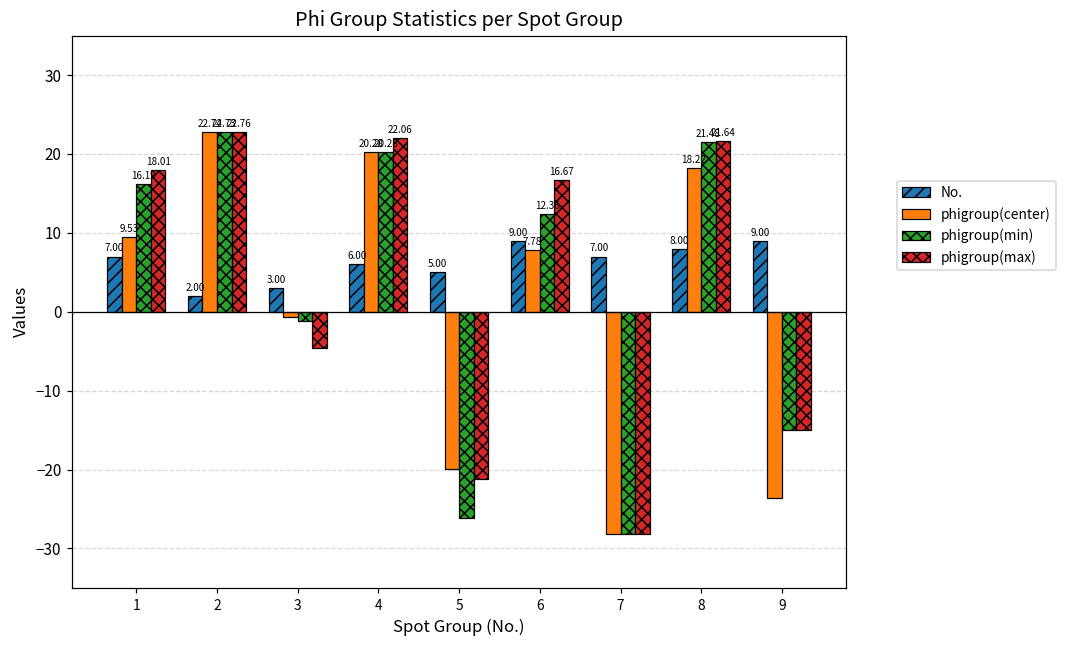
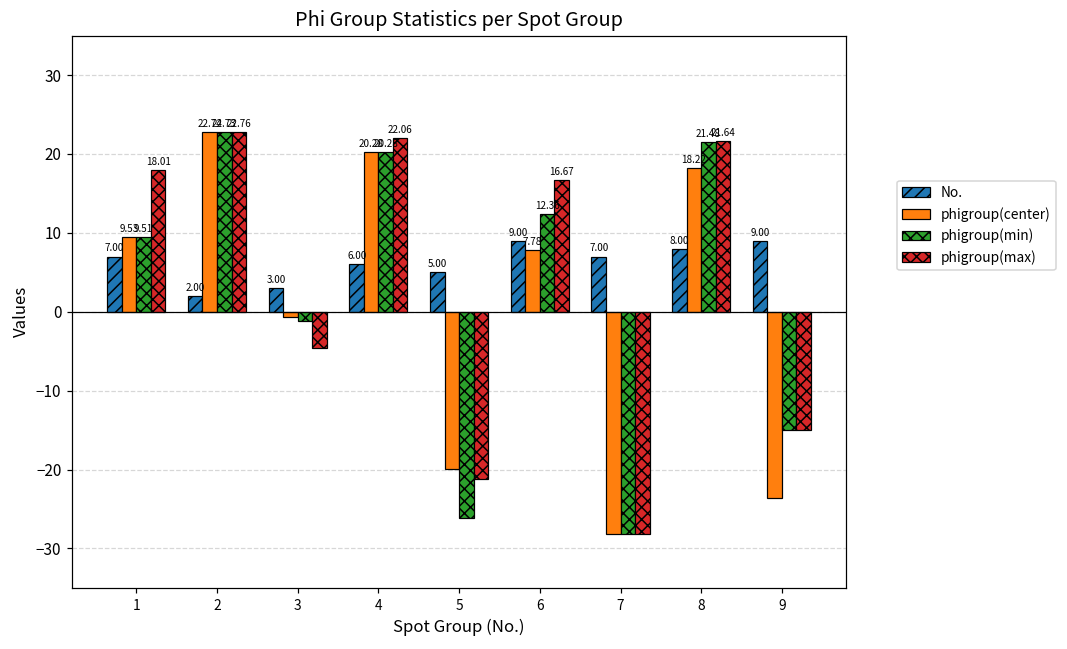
  {
    "No.": {
      "1": 7.00,
      "2": 2.00,
      "3": 3.00,
      "4": 6.00,
      "5": 5.00,
      "6": 9.00,
      "7": 7.00,
      "8": 8.00,
      "9": 9.00
    },
    "phigroup(center)": {
      "6": 7.78,
      "8": 18.22
    },
    "phigroup(min)": {
-     "1": 16.19,
+     "1": 9.51,
      "6": 12.36
    },
    "phigroup(max)": {
      "1": 18.01,
      "4": 22.06,
      "6": 16.67
    }
  }
